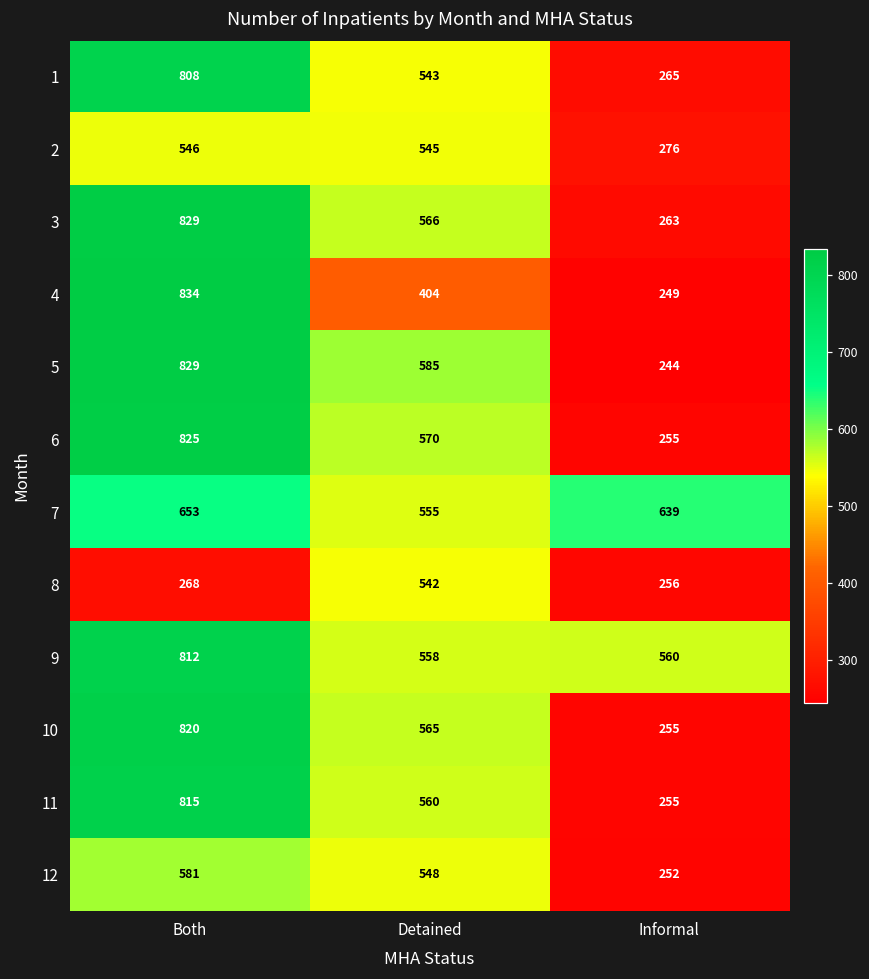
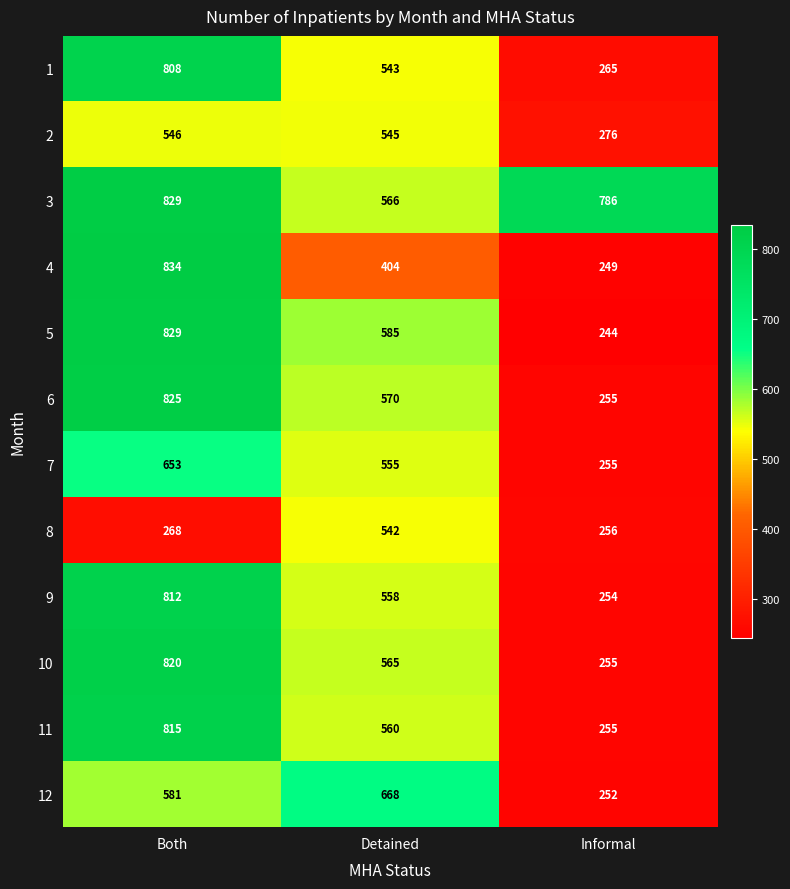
  {
    "1": {
      "Both": 808,
      "Detained": 543,
      "Informal": 265
    },
    "2": {
      "Both": 546,
      "Detained": 545,
      "Informal": 276
    },
    "3": {
      "Both": 829,
      "Detained": 566,
-     "Informal": 263
+     "Informal": 786
    },
    "4": {
      "Both": 834,
      "Detained": 404,
      "Informal": 249
    },
    "5": {
      "Both": 829,
      "Detained": 585,
      "Informal": 244
    },
    "6": {
      "Both": 825,
      "Detained": 570,
      "Informal": 255
    },
    "7": {
      "Both": 653,
      "Detained": 555,
-     "Informal": 639
+     "Informal": 255
    },
    "8": {
      "Both": 268,
      "Detained": 542,
      "Informal": 256
    },
    "9": {
      "Both": 812,
      "Detained": 558,
-     "Informal": 560
+     "Informal": 254
    },
    "10": {
      "Both": 820,
      "Detained": 565,
      "Informal": 255
    },
    "11": {
      "Both": 815,
      "Detained": 560,
      "Informal": 255
    },
    "12": {
      "Both": 581,
-     "Detained": 548,
+     "Detained": 668,
      "Informal": 252
    }
  }
